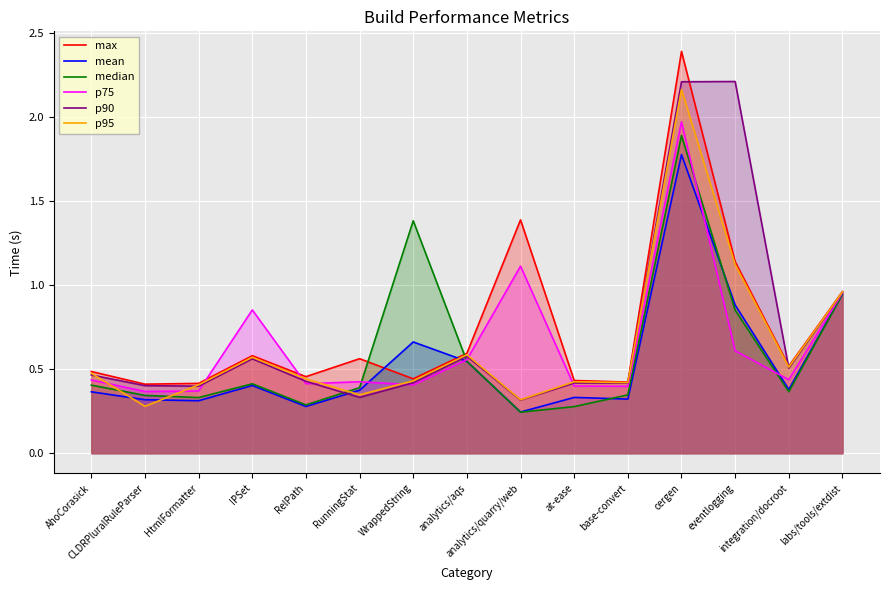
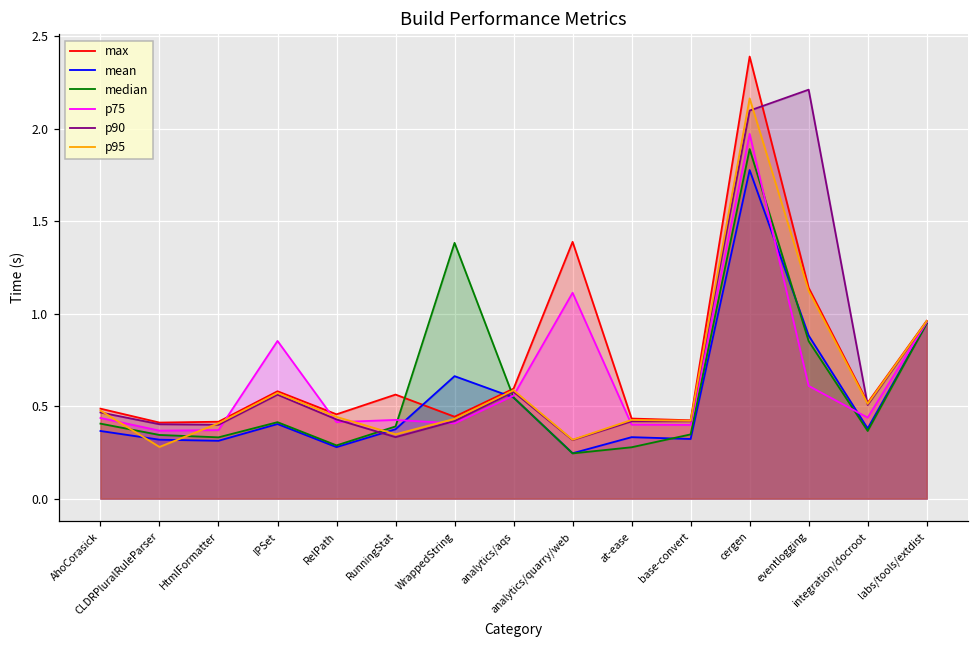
  {
    "max": {
      "RunningStat": 0.56,
      "analytics/quarry/web": 1.39,
      "cergen": 2.39,
      "eventlogging": 1.14
    },
    "mean": {
      "AhoCorasick": 0.37,
      "CLDRPluralRuleParser": 0.32,
      "HtmlFormatter": 0.31,
      "WrappedString": 0.66,
      "at-ease": 0.33,
      "base-convert": 0.32,
      "cergen": 1.78,
      "eventlogging": 0.88
    },
    "median": {
      "AhoCorasick": 0.41,
      "CLDRPluralRuleParser": 0.34,
      "HtmlFormatter": 0.33,
      "WrappedString": 1.38,
      "at-ease": 0.28,
      "base-convert": 0.35,
      "cergen": 1.89,
      "eventlogging": 0.85
    },
    "p75": {
      "AhoCorasick": 0.44,
      "CLDRPluralRuleParser": 0.37,
      "HtmlFormatter": 0.37,
      "IPSet": 0.85,
      "RunningStat": 0.43,
      "analytics/quarry/web": 1.11,
      "at-ease": 0.40,
      "base-convert": 0.40,
      "cergen": 1.97,
      "eventlogging": 0.61,
      "integration/docroot": 0.44
    },
    "p90": {
      "RunningStat": 0.33,
-     "cergen": 2.21,
+     "cergen": 2.10,
      "eventlogging": 2.21
    },
    "p95": {
      "CLDRPluralRuleParser": 0.28,
      "RunningStat": 0.35,
      "cergen": 2.16,
      "eventlogging": 1.12
    }
  }
